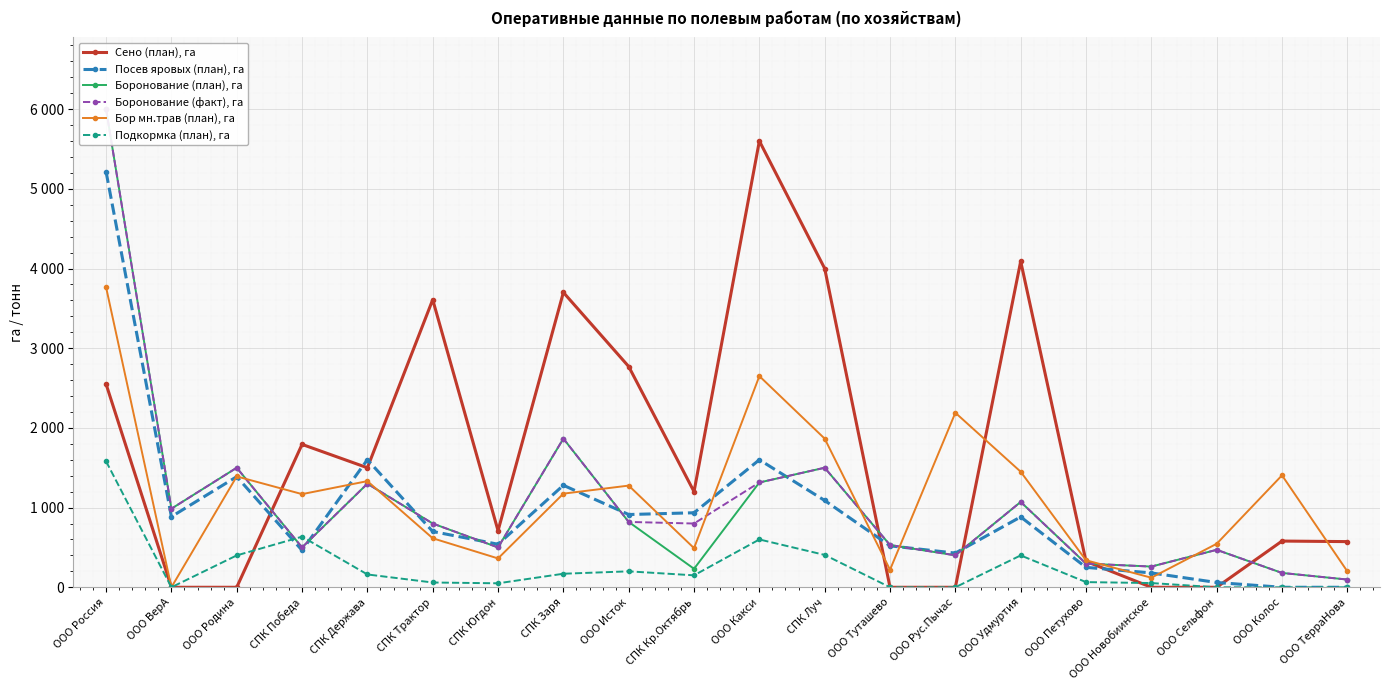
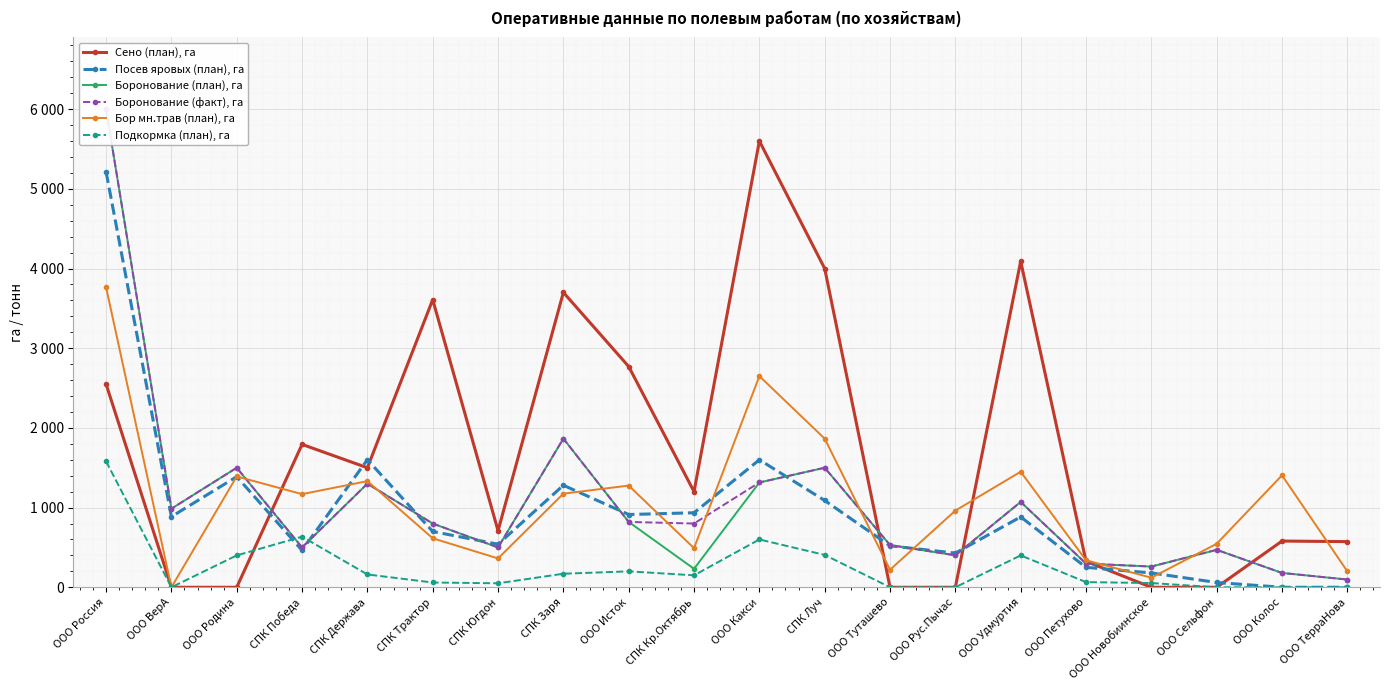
  {
    "Сено (план), га": {
      "ООО Россия": 2600,
      "ООО Родина": 0,
      "СПК Победа": 1800,
      "СПК Держава": 1500,
      "СПК Трактор": 3600,
      "СПК Югдон": 700,
      "СПК Заря": 3700,
      "ООО Исток": 2800,
      "СПК Кр.Октябрь": 1200,
      "ООО Какси": 5600,
      "СПК Луч": 4000,
      "ООО Удмуртия": 4100,
      "ООО Новобиинское": 0,
      "ООО Колос": 600,
      "ООО ТерраНова": 600
    },
    "Посев яровых (план), га": {
      "ООО Россия": 5200,
      "ООО ВерА": 900,
      "СПК Победа": 500,
      "СПК Держава": 1600,
      "СПК Трактор": 700,
      "СПК Югдон": 500,
      "СПК Заря": 1300,
      "ООО Исток": 900,
      "СПК Кр.Октябрь": 900,
      "ООО Какси": 1600,
      "СПК Луч": 1100,
      "ООО Удмуртия": 900,
      "ООО Петухово": 300,
      "ООО Новобиинское": 200,
      "ООО Сельфон": 100
    },
    "Боронование (факт), га": {
      "СПК Кр.Октябрь": 800
    },
    "Бор мн.трав (план), га": {
      "ООО Россия": 3800,
      "СПК Победа": 1200,
      "СПК Держава": 1300,
      "СПК Трактор": 600,
      "СПК Югдон": 400,
      "СПК Заря": 1200,
      "ООО Исток": 1300,
      "СПК Кр.Октябрь": 500,
      "ООО Какси": 2700,
      "СПК Луч": 1900,
      "ООО Туташево": 200,
-     "ООО Рус.Пычас": 2200,
+     "ООО Рус.Пычас": 1000,
      "ООО Удмуртия": 1500,
      "ООО Новобиинское": 100,
      "ООО Сельфон": 500,
      "ООО Колос": 1400,
      "ООО ТерраНова": 200
    }
  }
